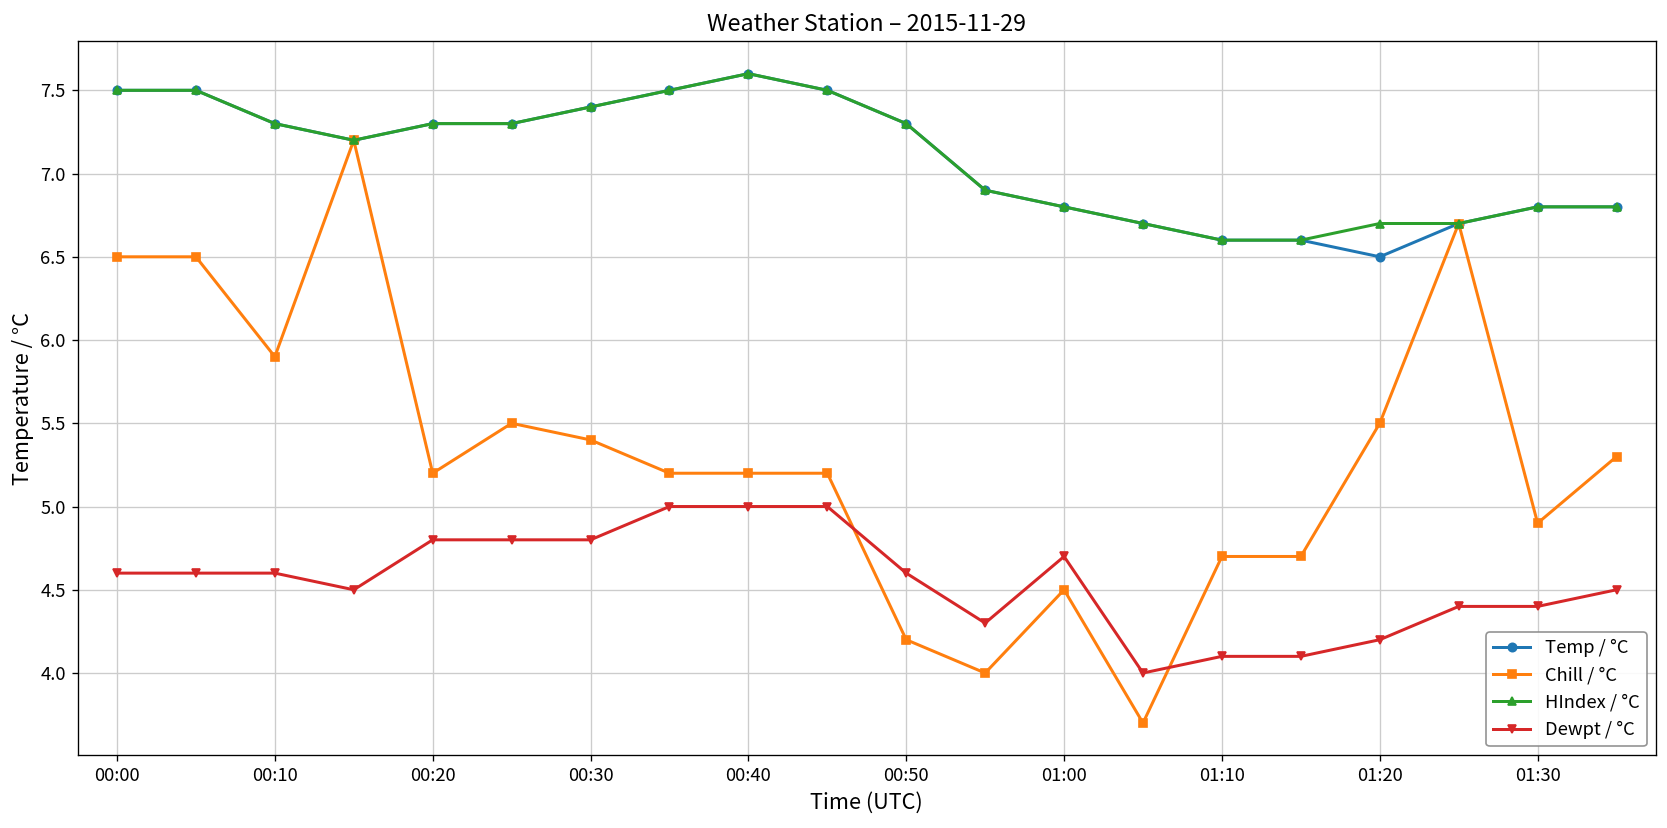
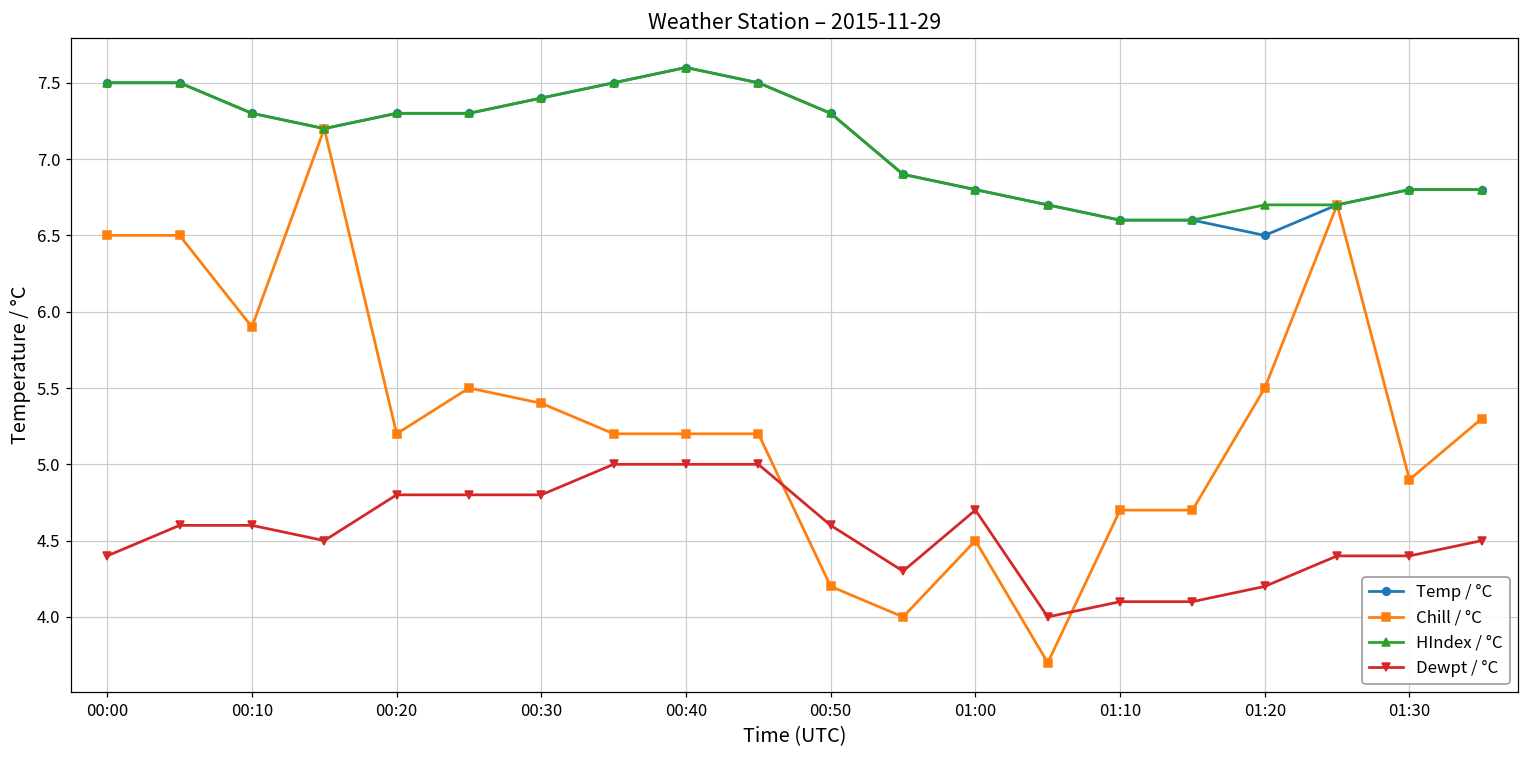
  {
    "Temp / °C": {
      "01:20": 6.5
    },
    "Chill / °C": {
      "00:00": 6.5,
      "00:10": 5.9,
      "00:20": 5.2,
      "00:30": 5.4,
      "00:40": 5.2,
      "00:50": 4.2,
      "01:00": 4.5,
      "01:10": 4.7,
      "01:20": 5.5,
      "01:30": 4.9
    },
    "HIndex / °C": {
      "01:20": 6.7
    },
    "Dewpt / °C": {
-     "00:00": 4.6,
+     "00:00": 4.4,
      "00:10": 4.6,
      "00:20": 4.8,
      "00:30": 4.8,
      "00:40": 5.0,
      "00:50": 4.6,
      "01:00": 4.7,
      "01:10": 4.1,
      "01:20": 4.2,
      "01:30": 4.4
    }
  }
